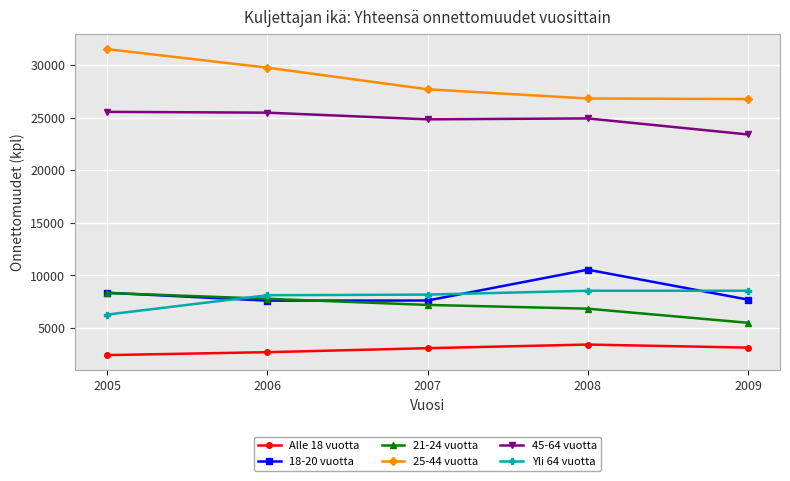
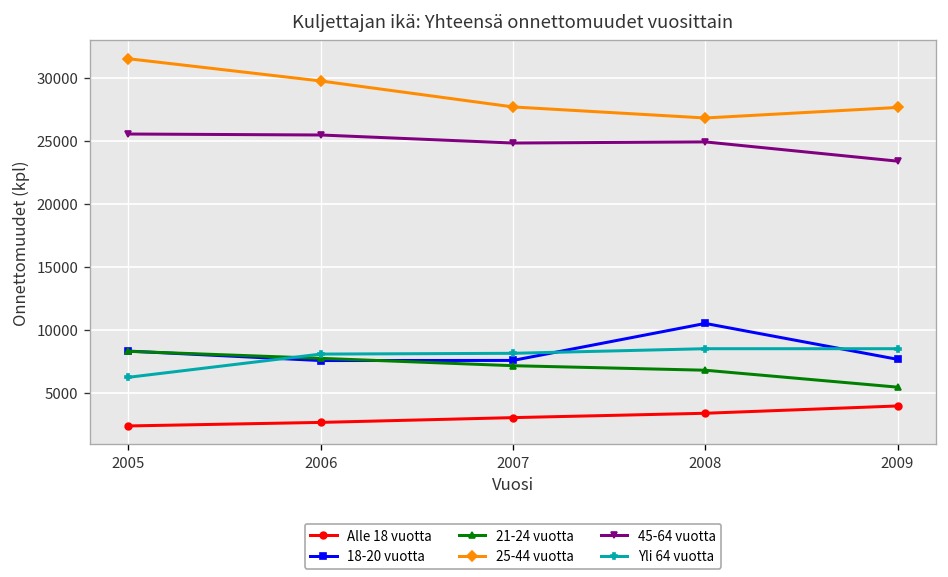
  {
    "Alle 18 vuotta": {
      "2005": 2400,
      "2006": 2700,
      "2007": 3100,
      "2008": 3400,
-     "2009": 3100
+     "2009": 4000
    },
    "18-20 vuotta": {
      "2007": 7600,
      "2008": 10500,
      "2009": 7700
    },
    "21-24 vuotta": {
      "2007": 7200,
      "2008": 6800,
      "2009": 5500
    },
    "25-44 vuotta": {
      "2005": 31500,
      "2006": 29800,
      "2007": 27700,
      "2008": 26800,
-     "2009": 26800
+     "2009": 27700
    },
    "45-64 vuotta": {
      "2005": 25500,
      "2006": 25500,
      "2007": 24800,
      "2008": 24900,
      "2009": 23400
    },
    "Yli 64 vuotta": {
      "2005": 6300,
      "2006": 8100,
      "2007": 8200,
      "2008": 8500,
      "2009": 8500
    }
  }
